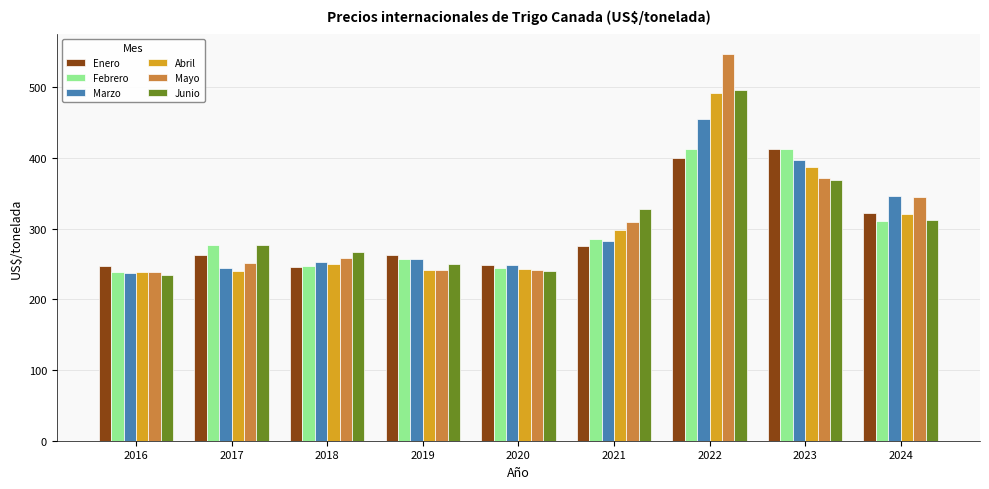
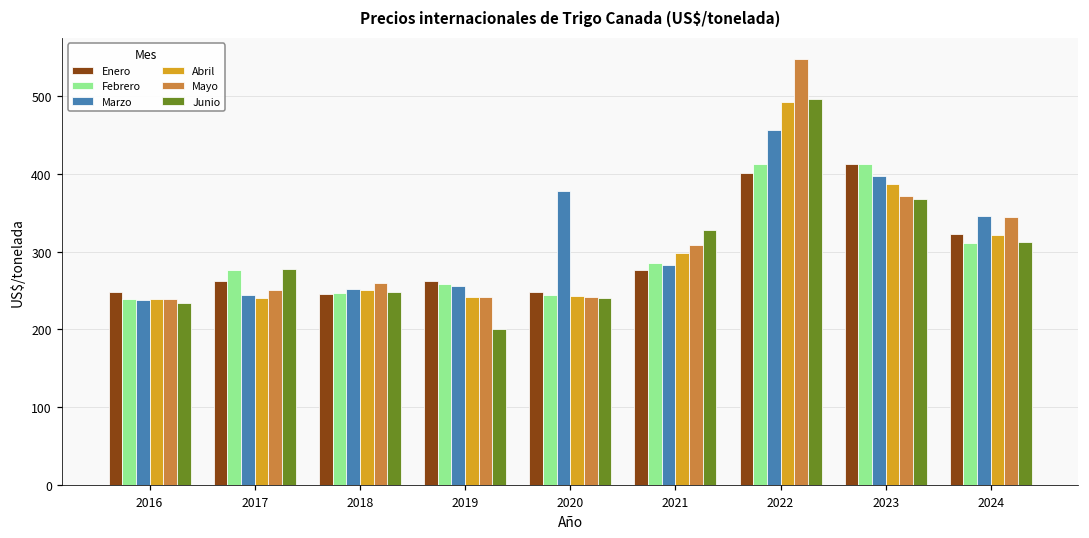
  {
    "Enero": {
      "2016": 250,
      "2017": 260,
      "2018": 250,
      "2019": 260,
      "2020": 250,
      "2021": 280,
      "2022": 400,
      "2023": 410,
      "2024": 320
    },
    "Febrero": {
      "2016": 240,
      "2017": 280,
      "2018": 250,
      "2019": 260,
      "2020": 240,
      "2021": 280,
      "2022": 410,
      "2023": 410,
      "2024": 310
    },
    "Marzo": {
      "2016": 240,
      "2017": 240,
      "2018": 250,
      "2019": 260,
-     "2020": 250,
+     "2020": 380,
      "2021": 280,
      "2022": 460,
      "2023": 400,
      "2024": 350
    },
    "Junio": {
      "2016": 230,
      "2017": 280,
-     "2018": 270,
-     "2019": 250,
+     "2018": 250,
+     "2019": 200,
      "2020": 240,
      "2021": 330,
      "2022": 500,
      "2023": 370,
      "2024": 310
    }
  }
